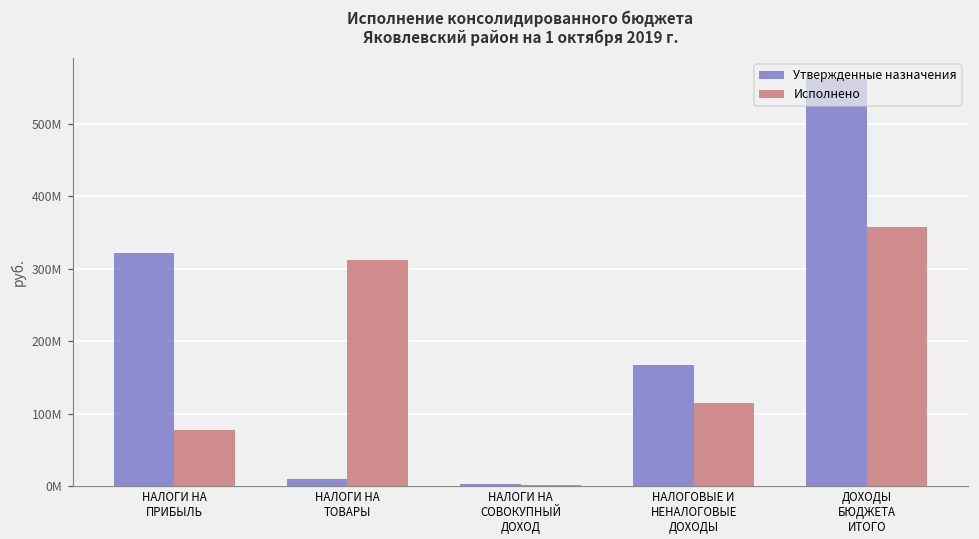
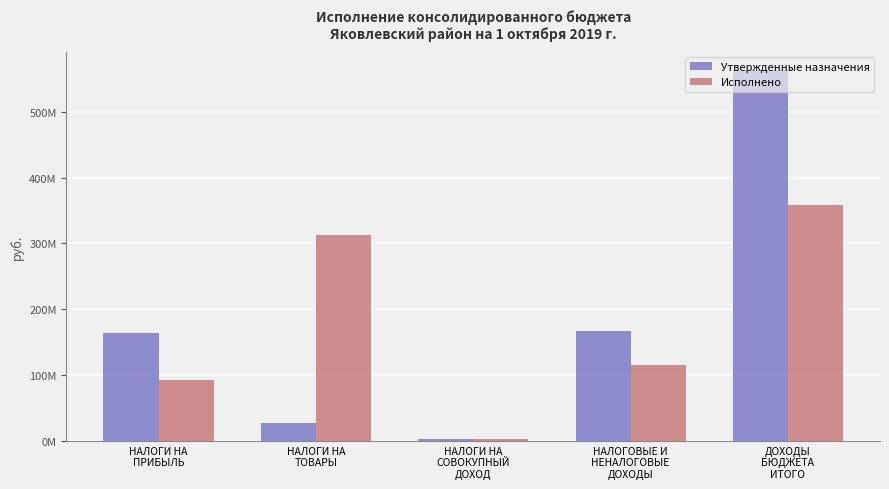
  {
    "Утвержденные назначения": {
-     "НАЛОГИ НА ПРИБЫЛЬ": 320000000,
-     "НАЛОГИ НА ТОВАРЫ": 10000000,
+     "НАЛОГИ НА ПРИБЫЛЬ": 160000000,
+     "НАЛОГИ НА ТОВАРЫ": 30000000,
      "НАЛОГОВЫЕ И НЕНАЛОГОВЫЕ ДОХОДЫ": 170000000
    },
    "Исполнено": {
-     "НАЛОГИ НА ПРИБЫЛЬ": 80000000,
+     "НАЛОГИ НА ПРИБЫЛЬ": 90000000,
      "НАЛОГИ НА ТОВАРЫ": 310000000,
      "НАЛОГОВЫЕ И НЕНАЛОГОВЫЕ ДОХОДЫ": 110000000,
      "ДОХОДЫ БЮДЖЕТА ИТОГО": 360000000
    }
  }
